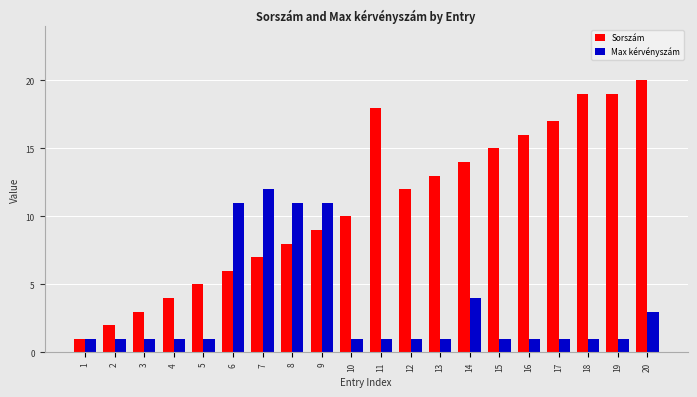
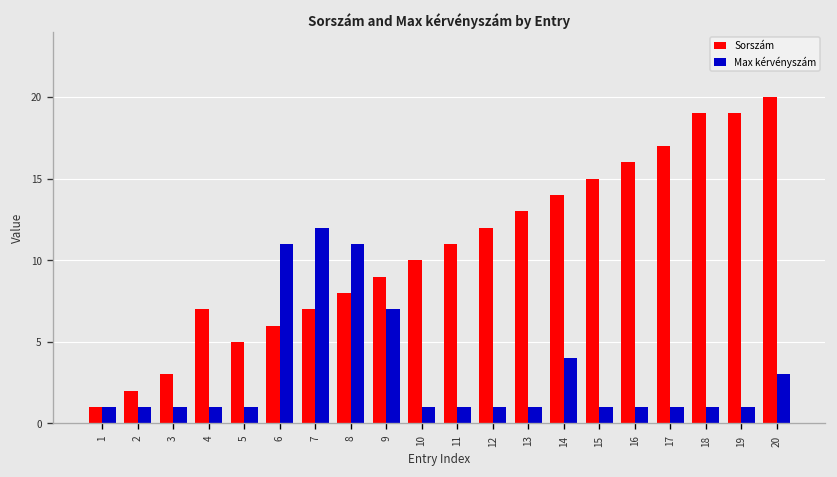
  {
    "Sorszám": {
      "1": 1,
      "2": 2,
      "3": 3,
-     "4": 4,
+     "4": 7,
      "5": 5,
      "6": 6,
      "7": 7,
      "8": 8,
      "9": 9,
      "10": 10,
-     "11": 18,
+     "11": 11,
      "12": 12,
      "13": 13,
      "14": 14,
      "15": 15,
      "16": 16,
      "17": 17,
      "18": 19,
      "19": 19,
      "20": 20
    },
    "Max kérvényszám": {
      "1": 1,
      "2": 1,
      "3": 1,
      "4": 1,
      "5": 1,
      "6": 11,
      "7": 12,
      "8": 11,
-     "9": 11,
+     "9": 7,
      "10": 1,
      "11": 1,
      "12": 1,
      "13": 1,
      "14": 4,
      "15": 1,
      "16": 1,
      "17": 1,
      "18": 1,
      "19": 1,
      "20": 3
    }
  }
